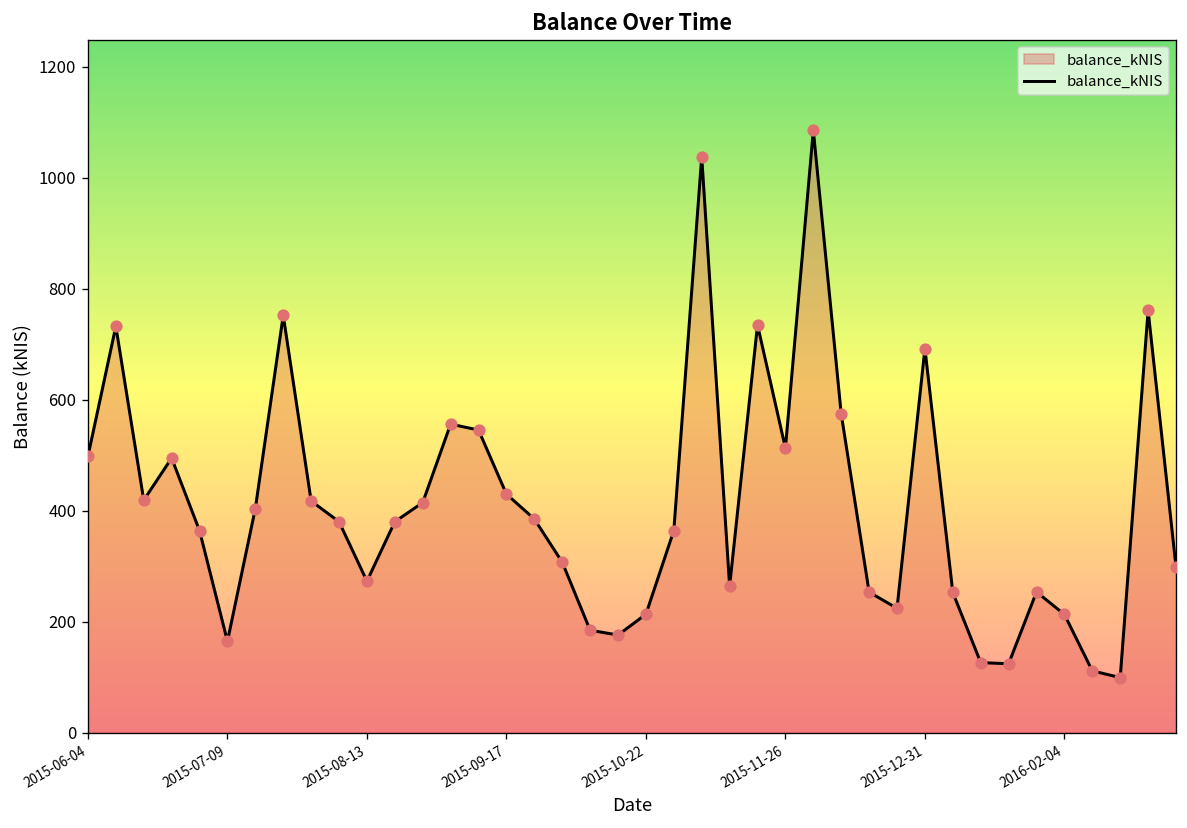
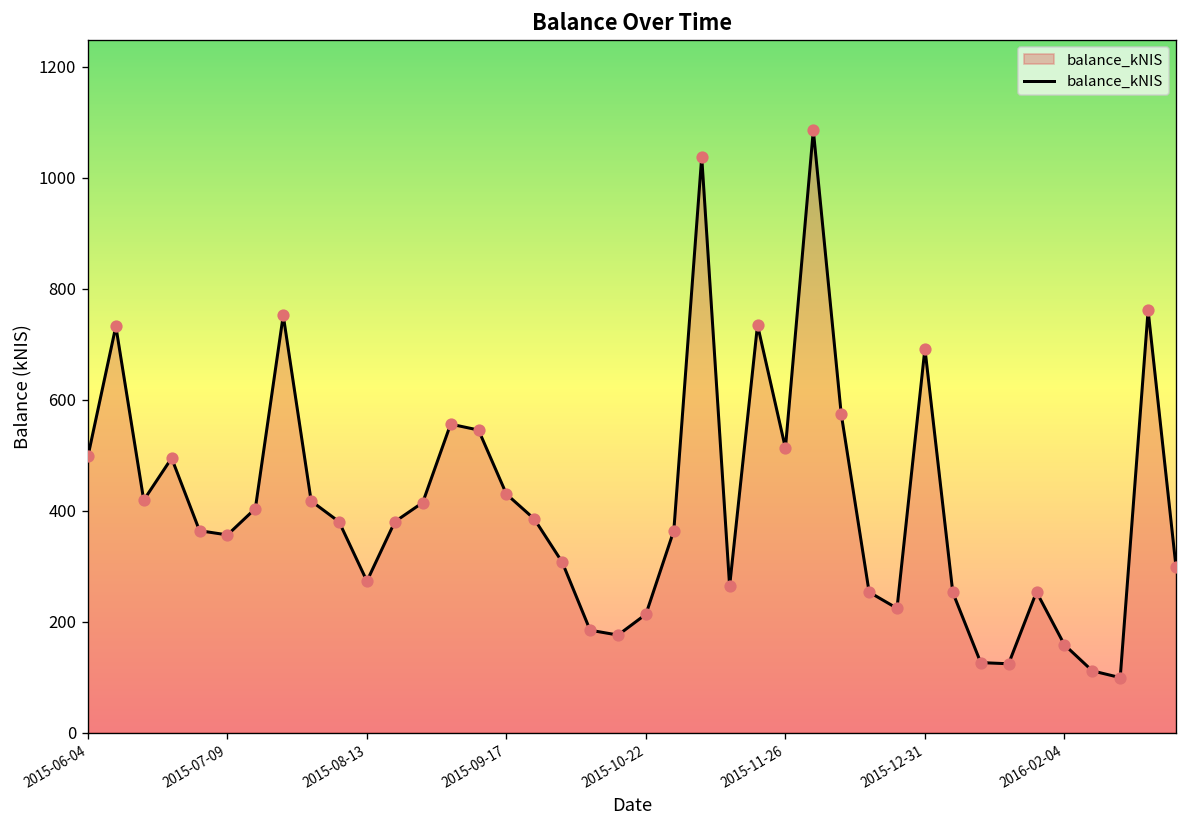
  {
    "2015-06-04": 500,
-   "2015-07-09": 160,
+   "2015-07-09": 360,
    "2015-08-13": 270,
    "2015-09-17": 430,
    "2015-10-22": 210,
    "2015-11-26": 510,
    "2015-12-31": 690,
-   "2016-02-04": 210
+   "2016-02-04": 160
  }
